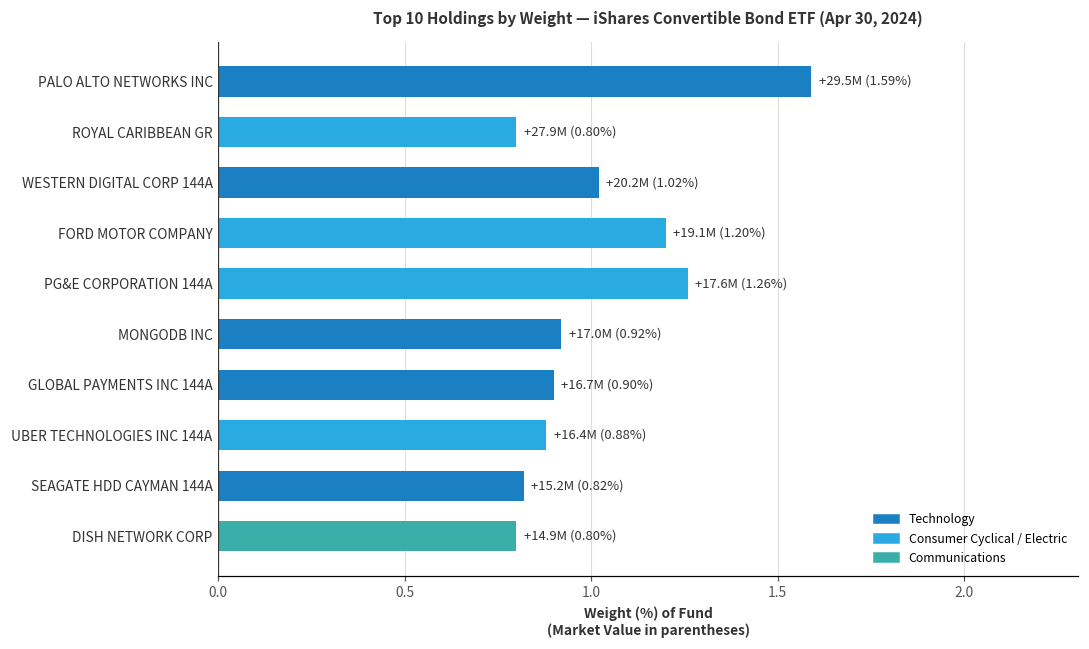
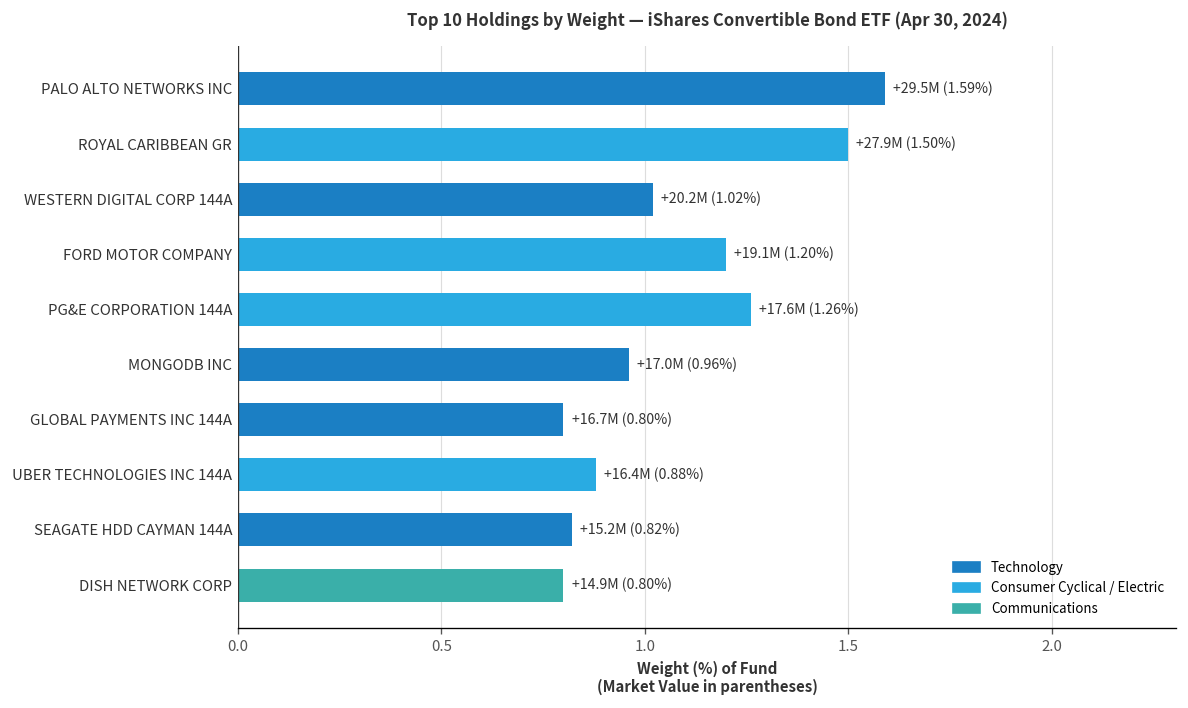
  {
    "PALO ALTO NETWORKS INC": "(1.59%)",
-   "ROYAL CARIBBEAN GR": "(0.80%)",
+   "ROYAL CARIBBEAN GR": "(1.50%)",
    "WESTERN DIGITAL CORP 144A": "(1.02%)",
    "FORD MOTOR COMPANY": "(1.20%)",
    "PG&E CORPORATION 144A": "(1.26%)",
-   "MONGODB INC": "(0.92%)",
-   "GLOBAL PAYMENTS INC 144A": "(0.90%)",
+   "MONGODB INC": "(0.96%)",
+   "GLOBAL PAYMENTS INC 144A": "(0.80%)",
    "UBER TECHNOLOGIES INC 144A": "(0.88%)",
    "SEAGATE HDD CAYMAN 144A": "(0.82%)",
    "DISH NETWORK CORP": "(0.80%)"
  }
